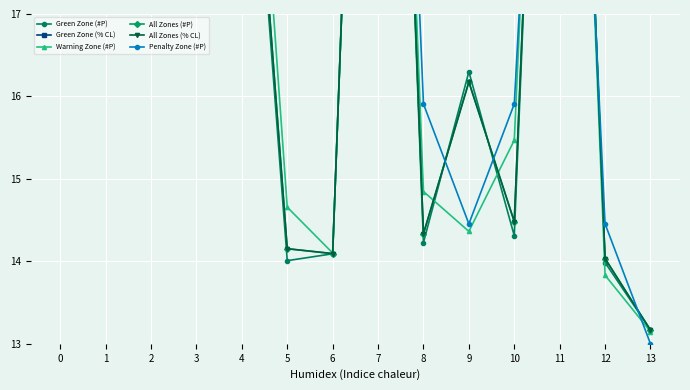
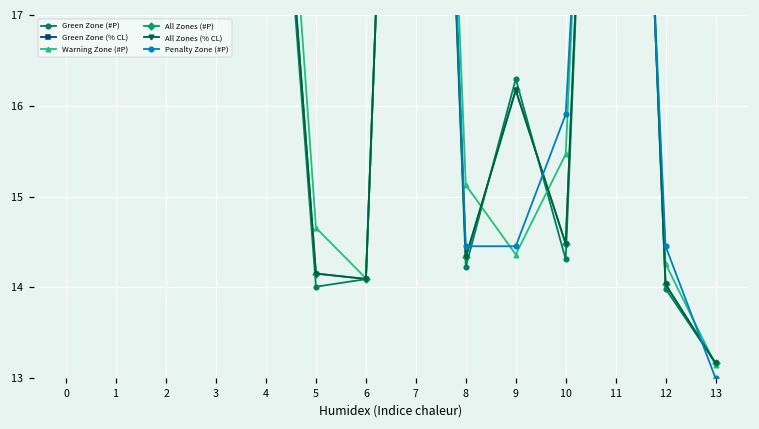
  {
    "Warning Zone (#P)": {
      "5": 14.7,
-     "8": 14.8,
+     "8": 15.1,
      "9": 14.4,
      "10": 15.5,
-     "12": 13.8
+     "12": 14.3
    },
    "Penalty Zone (#P)": {
-     "8": 15.9,
+     "8": 14.5,
      "9": 14.5,
      "10": 15.9,
      "12": 14.5,
      "13": 13.0
    }
  }
